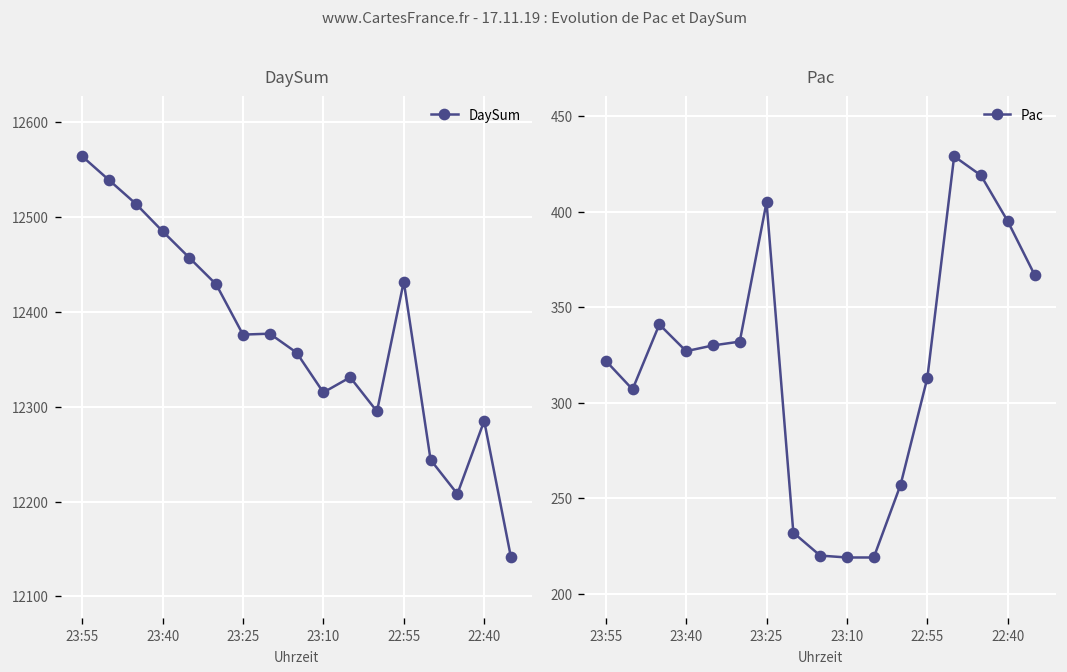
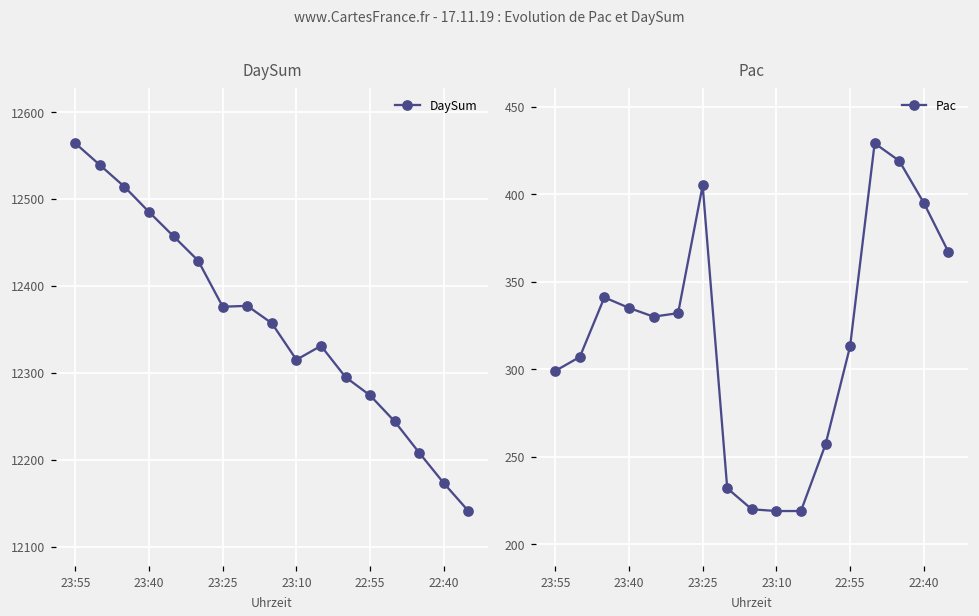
  {
    "DaySum": {
      "23:55": 12560,
      "23:40": 12490,
      "23:25": 12380,
      "23:10": 12320,
-     "22:55": 12430,
-     "22:40": 12290
+     "22:55": 12270,
+     "22:40": 12170
    },
    "Pac": {
-     "23:55": 322,
-     "23:40": 327,
+     "23:55": 299,
+     "23:40": 335,
      "23:25": 405,
      "23:10": 219,
      "22:55": 313,
      "22:40": 395
    }
  }
